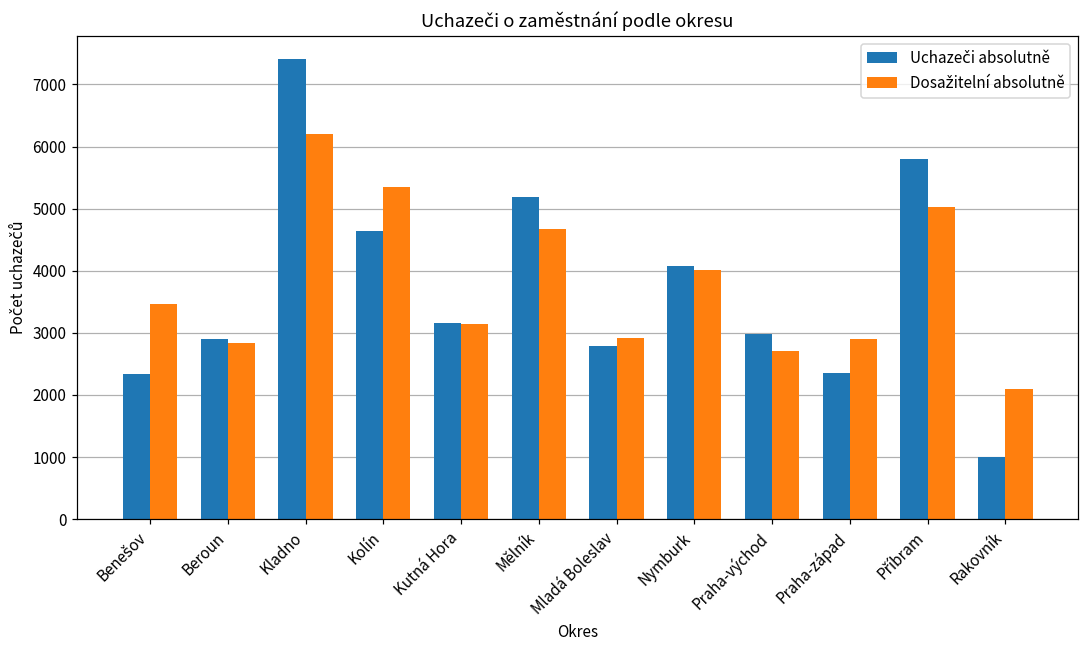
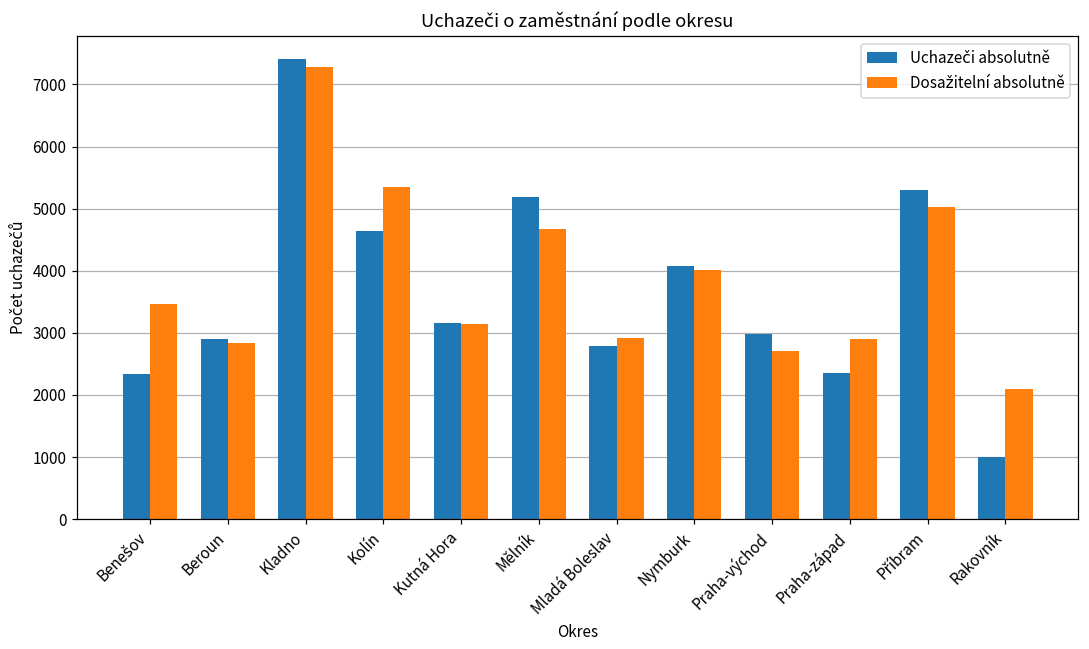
  {
    "Uchazeči absolutně": {
      "Benešov": 2300,
      "Beroun": 2900,
      "Kladno": 7400,
      "Kolín": 4600,
      "Kutná Hora": 3200,
      "Mělník": 5200,
      "Mladá Boleslav": 2800,
      "Nymburk": 4100,
      "Praha-východ": 3000,
      "Praha-západ": 2400,
-     "Příbram": 5800,
+     "Příbram": 5300,
      "Rakovník": 1000
    },
    "Dosažitelní absolutně": {
      "Benešov": 3500,
      "Beroun": 2800,
-     "Kladno": 6200,
+     "Kladno": 7300,
      "Kolín": 5300,
      "Kutná Hora": 3100,
      "Mělník": 4700,
      "Mladá Boleslav": 2900,
      "Nymburk": 4000,
      "Praha-východ": 2700,
      "Praha-západ": 2900,
      "Příbram": 5000,
      "Rakovník": 2100
    }
  }
